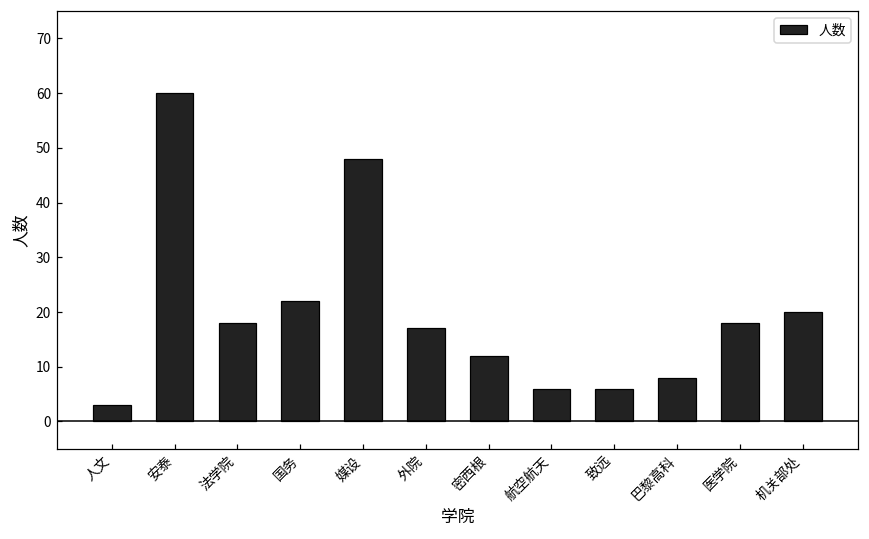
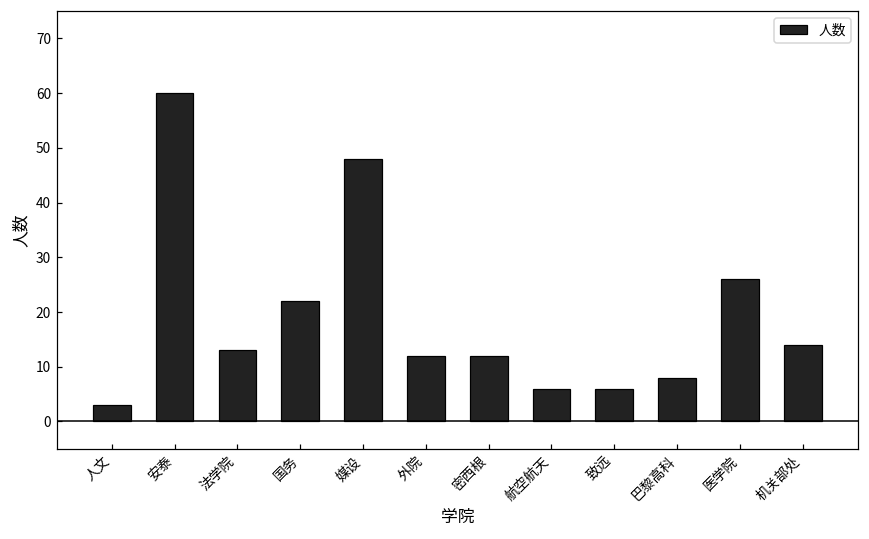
  {
    "人文": 3,
    "安泰": 60,
-   "法学院": 18,
+   "法学院": 13,
    "国务": 22,
    "媒设": 48,
-   "外院": 17,
+   "外院": 12,
    "密西根": 12,
    "航空航天": 6,
    "致远": 6,
    "巴黎高科": 8,
-   "医学院": 18,
-   "机关部处": 20
+   "医学院": 26,
+   "机关部处": 14
  }
